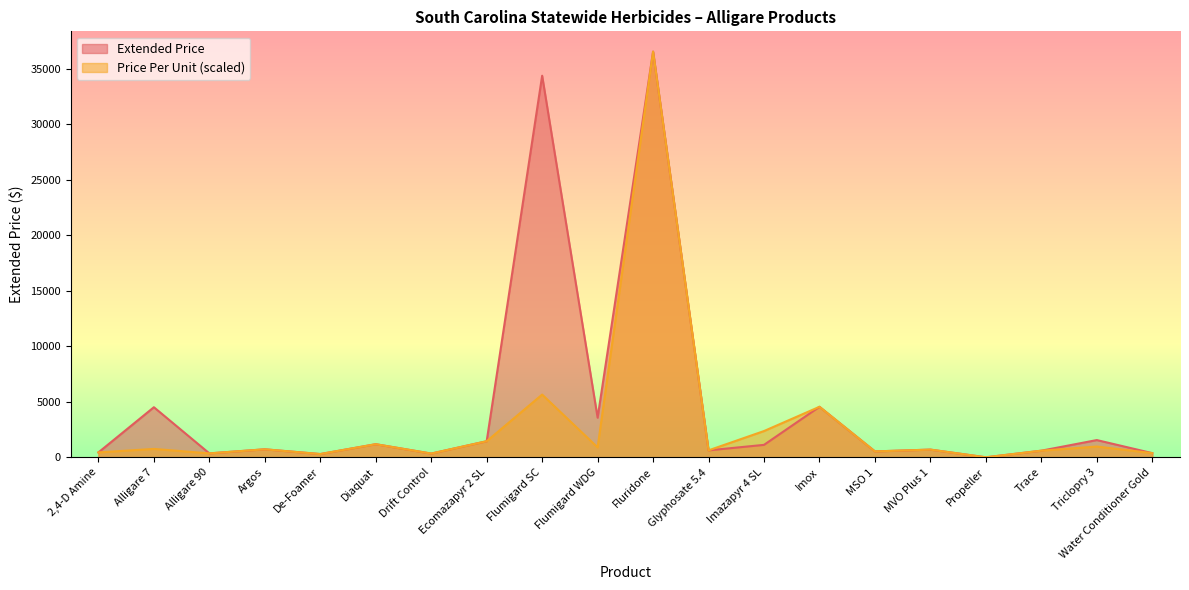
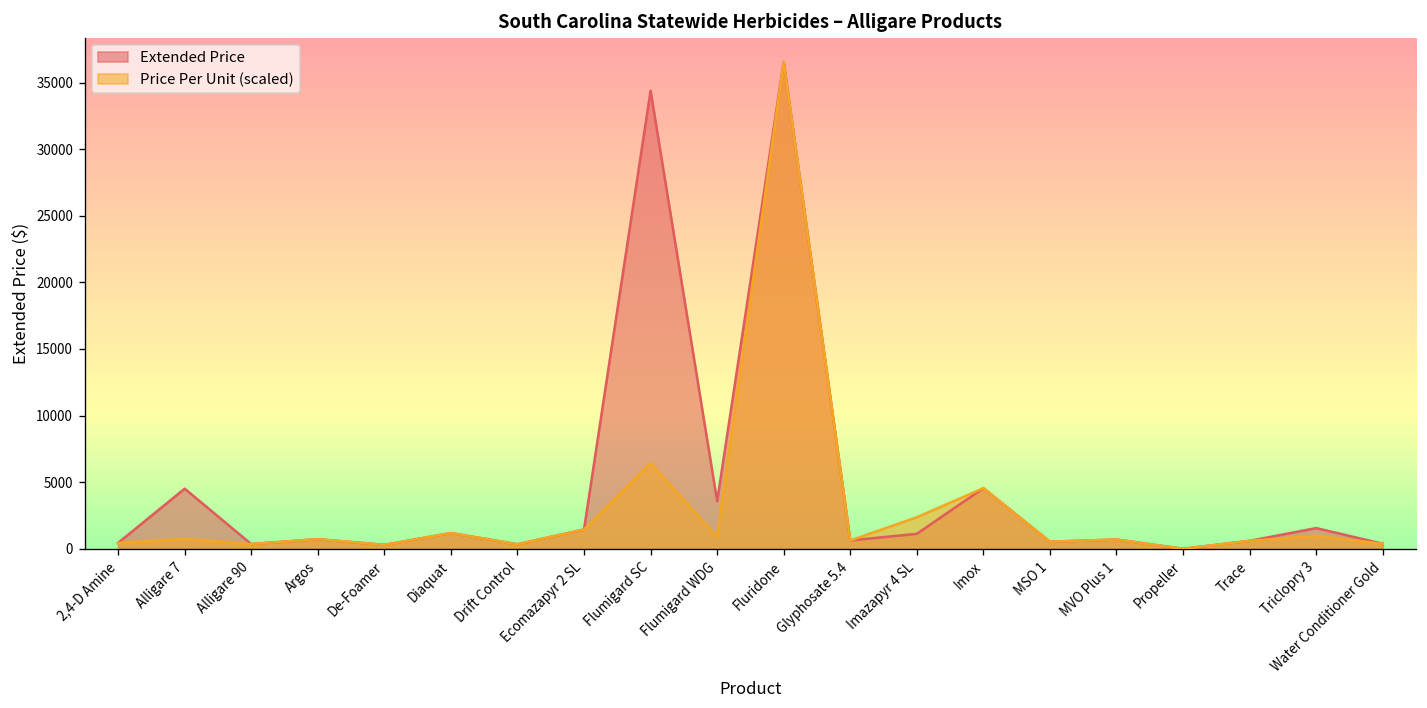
  {
    "Extended Price": {
      "Alligare 7": 4500,
      "Flumigard SC": 34400,
      "Flumigard WDG": 3600,
      "Imazapyr 4 SL": 1100,
      "Triclopry 3": 1600
    },
    "Price Per Unit (scaled)": {
      "Alligare 7": 800,
-     "Flumigard SC": 5700,
+     "Flumigard SC": 6400,
      "Flumigard WDG": 900,
      "Imazapyr 4 SL": 2400,
      "Triclopry 3": 1000
    }
  }
